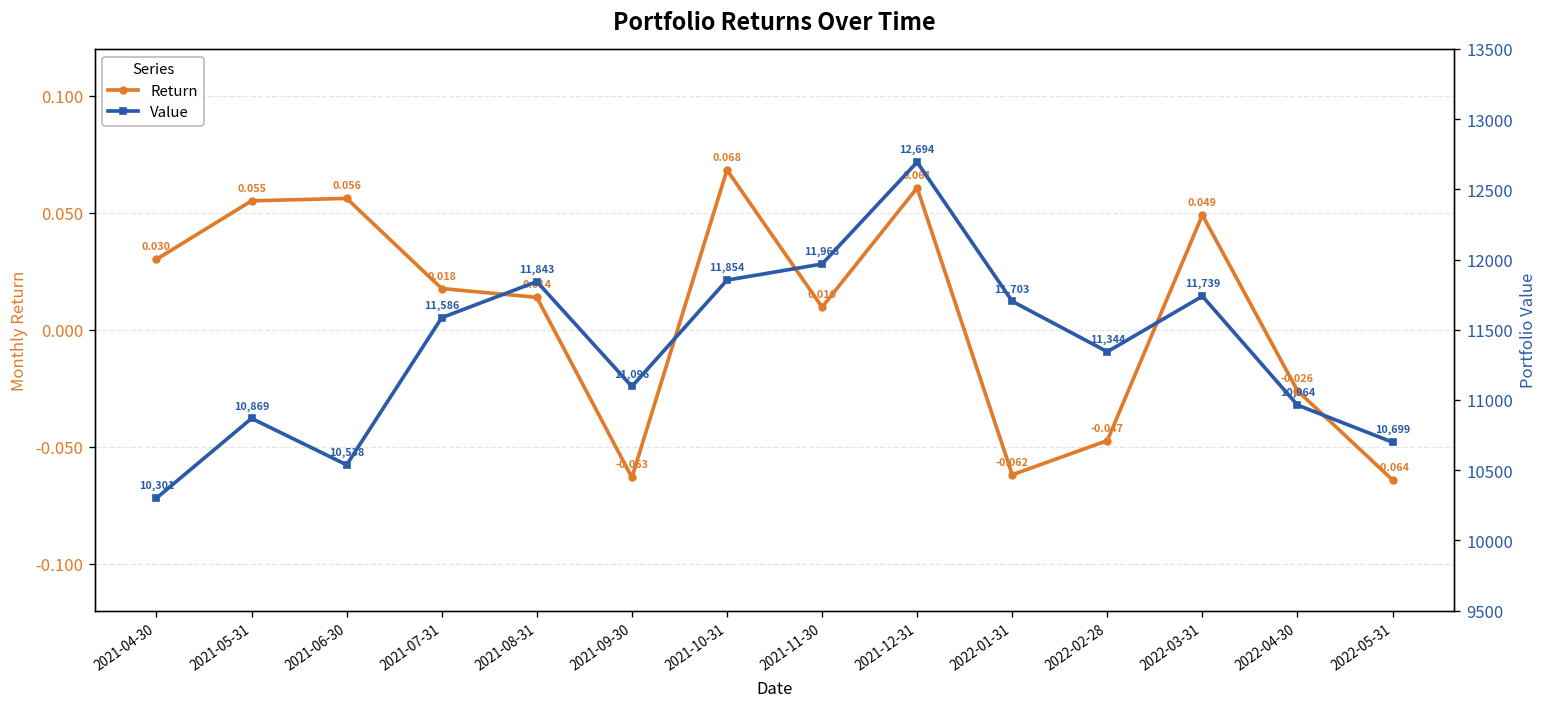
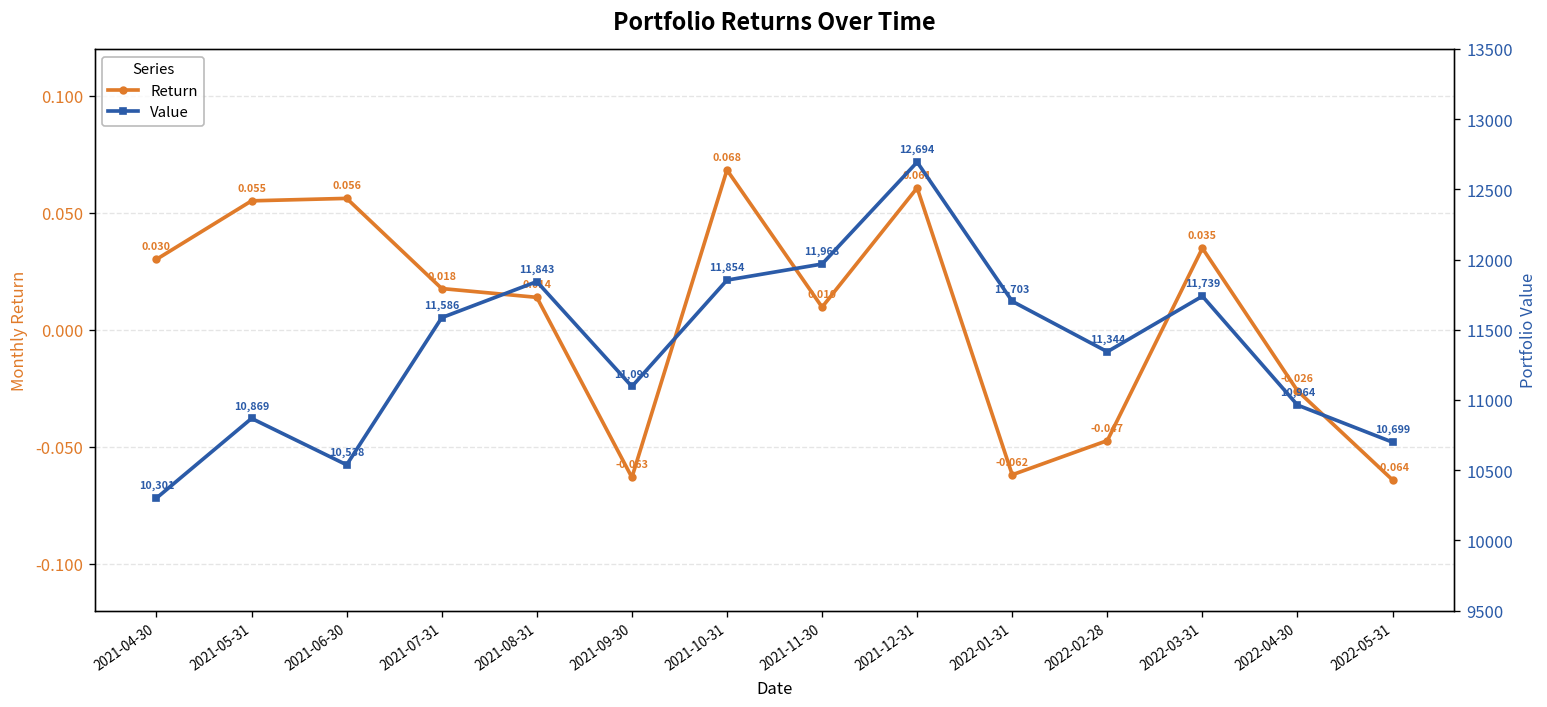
  {
    "Return": {
      "2021-04-30": "0.030",
      "2021-05-31": "0.055",
      "2021-06-30": "0.056",
      "2021-07-31": "0.018",
      "2021-09-30": "-0.063",
      "2021-10-31": "0.068",
      "2021-11-30": "0.010",
      "2021-12-31": "0.061",
      "2022-01-31": "-0.062",
      "2022-02-28": "-0.047",
-     "2022-03-31": "0.049",
+     "2022-03-31": "0.035",
      "2022-04-30": "-0.026",
      "2022-05-31": "-0.064"
    },
    "Value": {
      "2021-04-30": "10,301",
      "2021-05-31": "10,869",
      "2021-06-30": "10,538",
      "2021-07-31": "11,586",
      "2021-08-31": "11,843",
      "2021-09-30": "11,096",
      "2021-10-31": "11,854",
      "2021-11-30": "11,968",
      "2021-12-31": "12,694",
      "2022-01-31": "11,703",
      "2022-02-28": "11,344",
      "2022-03-31": "11,739",
      "2022-05-31": "10,699"
    }
  }
